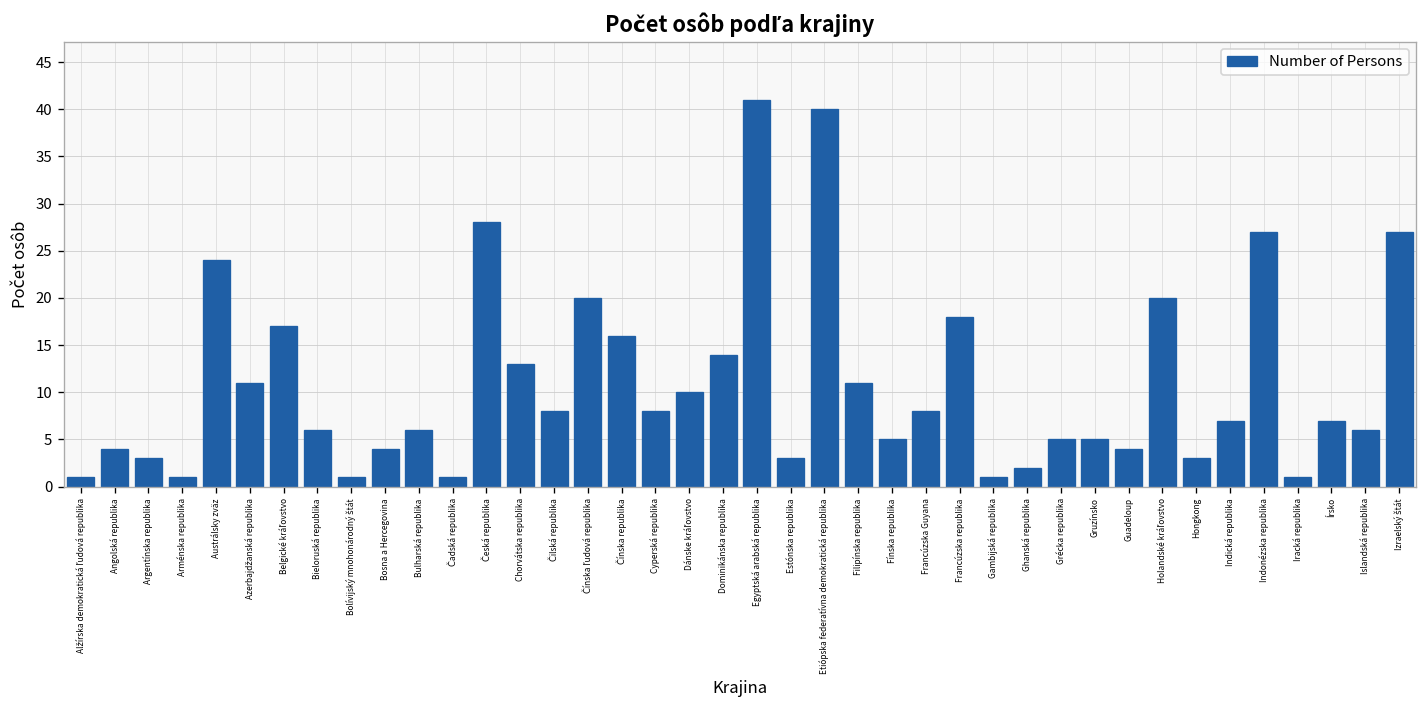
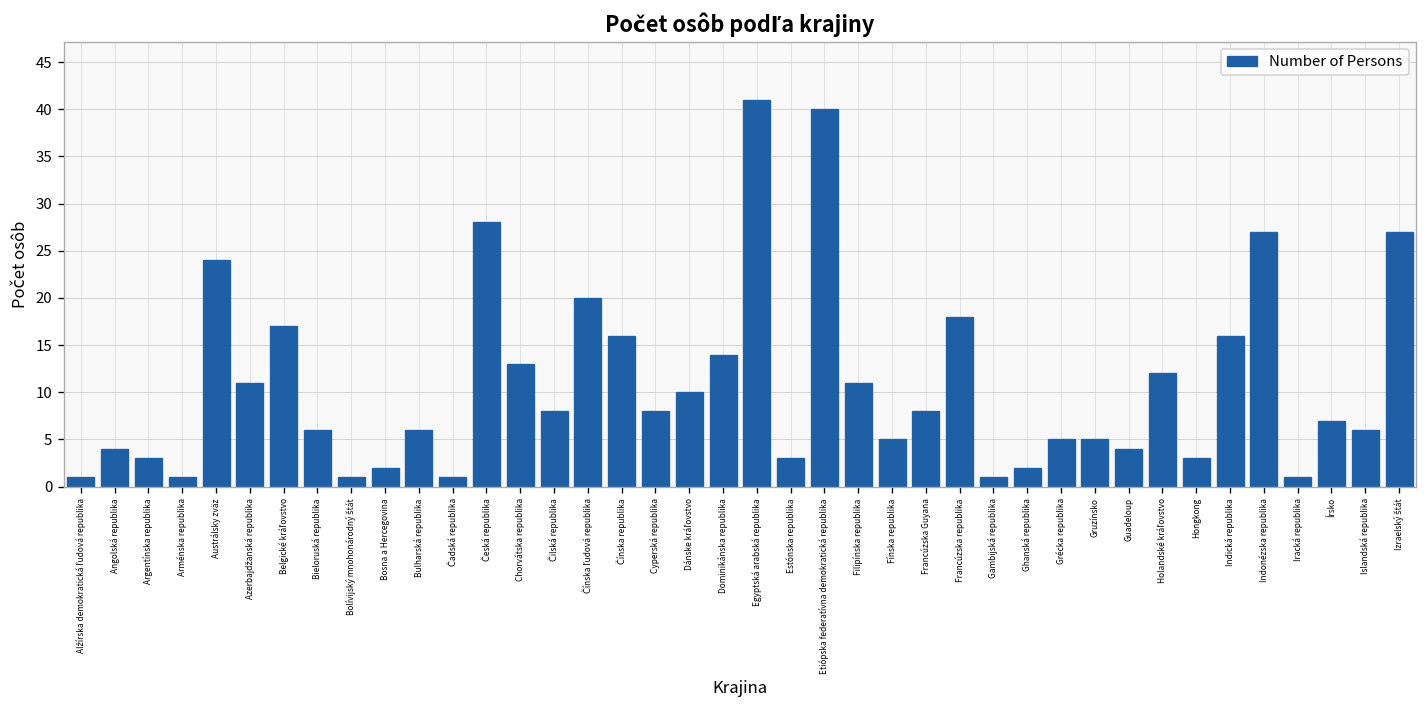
  {
    "Alžírska demokratická ľudová republika": 1,
    "Angolská republika": 4,
    "Argentínska republika": 3,
    "Arménska republika": 1,
    "Austrálsky zväz": 24,
    "Azerbajdžanská republika": 11,
    "Belgické kráľovstvo": 17,
    "Bieloruská republika": 6,
    "Bolívijský mnohonárodný štát": 1,
-   "Bosna a Hercegovina": 4,
+   "Bosna a Hercegovina": 2,
    "Bulharská republika": 6,
    "Čadská republika": 1,
    "Česká republika": 28,
    "Chorvátska republika": 13,
    "Čilská republika": 8,
    "Čínska ľudová republika": 20,
    "Čínska republika": 16,
    "Cyperská republika": 8,
    "Dánske kráľovstvo": 10,
    "Dominikánska republika": 14,
    "Egyptská arabská republika": 41,
    "Estónska republika": 3,
    "Etiópska federatívna demokratická republika": 40,
    "Filipínska republika": 11,
    "Fínska republika": 5,
    "Francúzska Guyana": 8,
    "Francúzska republika": 18,
    "Gambijská republika": 1,
    "Ghanská republika": 2,
    "Grécka republika": 5,
    "Gruzínsko": 5,
    "Guadeloup": 4,
-   "Holandské kráľovstvo": 20,
+   "Holandské kráľovstvo": 12,
    "Hongkong": 3,
-   "Indická republika": 7,
+   "Indická republika": 16,
    "Indonézska republika": 27,
    "Iracká republika": 1,
    "Írsko": 7,
    "Islandská republika": 6,
    "Izraelský štát": 27
  }
